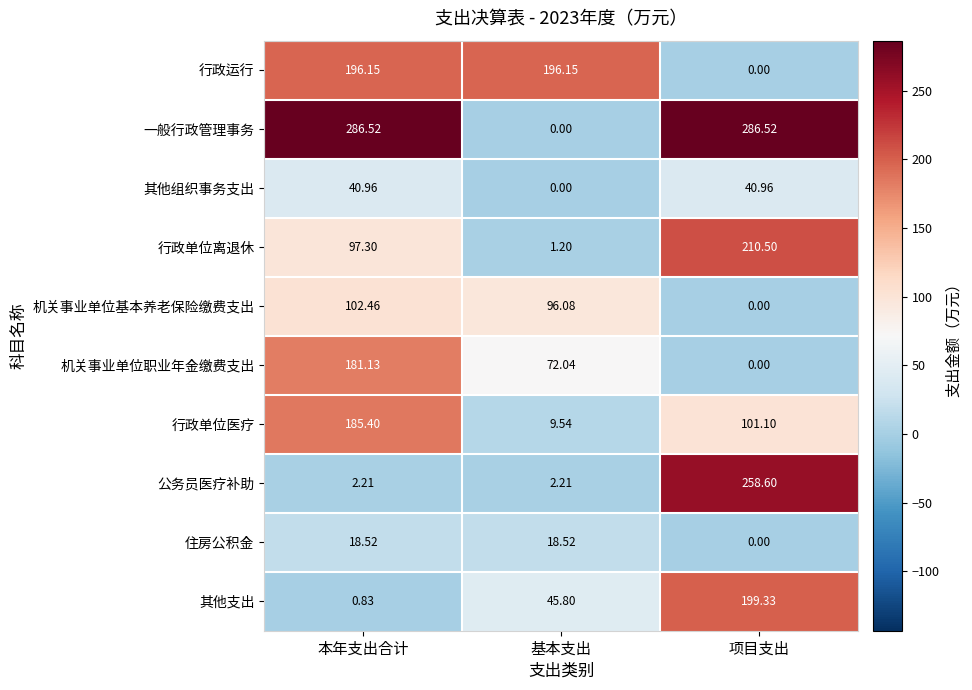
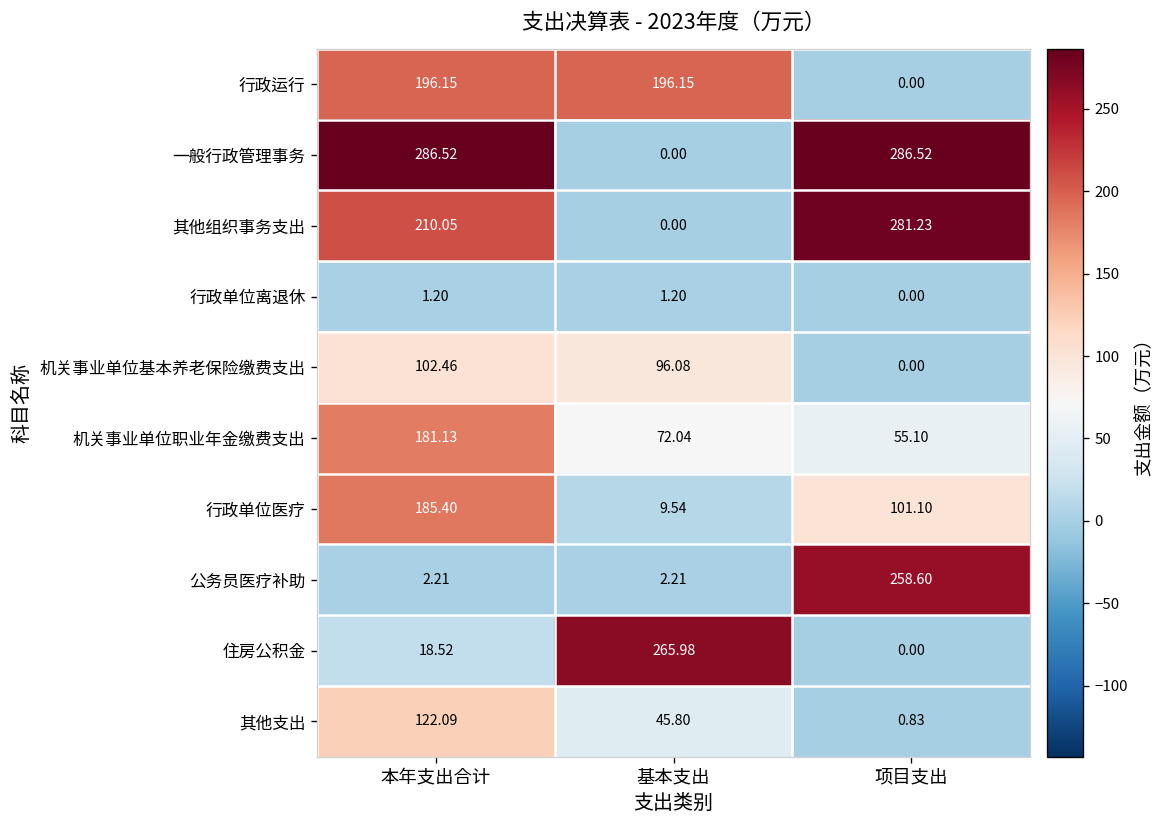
  {
    "行政运行": {
      "本年支出合计": 196.15,
      "基本支出": 196.15,
      "项目支出": 0.00
    },
    "一般行政管理事务": {
      "本年支出合计": 286.52,
      "基本支出": 0.00,
      "项目支出": 286.52
    },
    "其他组织事务支出": {
-     "本年支出合计": 40.96,
+     "本年支出合计": 210.05,
      "基本支出": 0.00,
-     "项目支出": 40.96
+     "项目支出": 281.23
    },
    "行政单位离退休": {
-     "本年支出合计": 97.30,
+     "本年支出合计": 1.20,
      "基本支出": 1.20,
-     "项目支出": 210.50
+     "项目支出": 0.00
    },
    "机关事业单位基本养老保险缴费支出": {
      "本年支出合计": 102.46,
      "基本支出": 96.08,
      "项目支出": 0.00
    },
    "机关事业单位职业年金缴费支出": {
      "本年支出合计": 181.13,
      "基本支出": 72.04,
-     "项目支出": 0.00
+     "项目支出": 55.10
    },
    "行政单位医疗": {
      "本年支出合计": 185.40,
      "基本支出": 9.54,
      "项目支出": 101.10
    },
    "公务员医疗补助": {
      "本年支出合计": 2.21,
      "基本支出": 2.21,
      "项目支出": 258.60
    },
    "住房公积金": {
      "本年支出合计": 18.52,
-     "基本支出": 18.52,
+     "基本支出": 265.98,
      "项目支出": 0.00
    },
    "其他支出": {
-     "本年支出合计": 0.83,
+     "本年支出合计": 122.09,
      "基本支出": 45.80,
-     "项目支出": 199.33
+     "项目支出": 0.83
    }
  }
